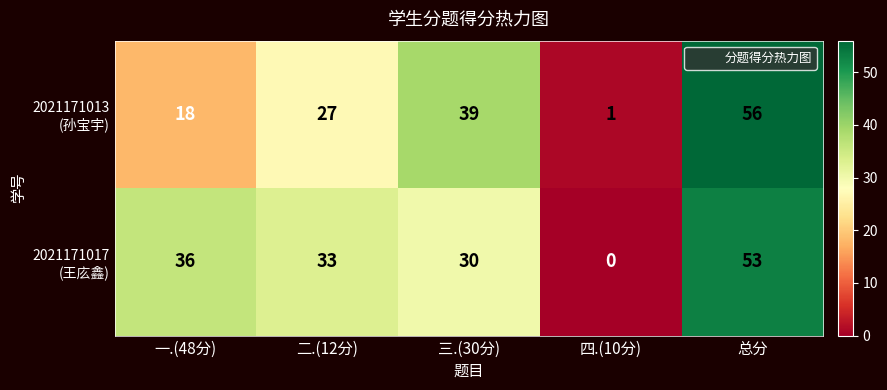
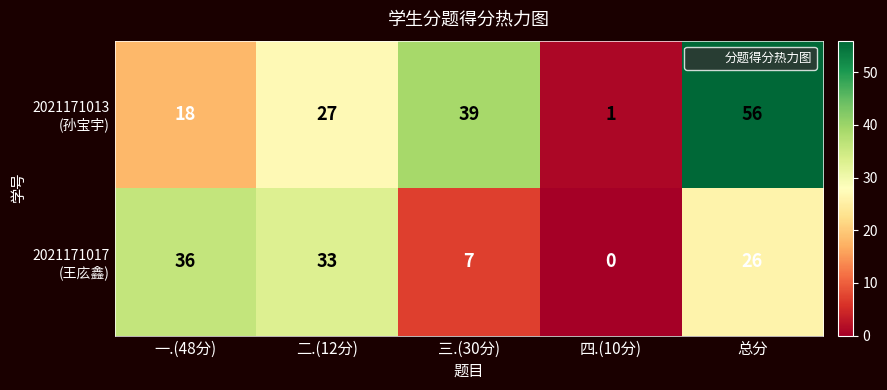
  {
    "2021171013 (孙宝宇)": {
      "一.(48分)": 18,
      "二.(12分)": 27,
      "三.(30分)": 39,
      "四.(10分)": 1,
      "总分": 56
    },
    "2021171017 (王庅鑫)": {
      "一.(48分)": 36,
      "二.(12分)": 33,
-     "三.(30分)": 30,
+     "三.(30分)": 7,
      "四.(10分)": 0,
-     "总分": 53
+     "总分": 26
    }
  }
